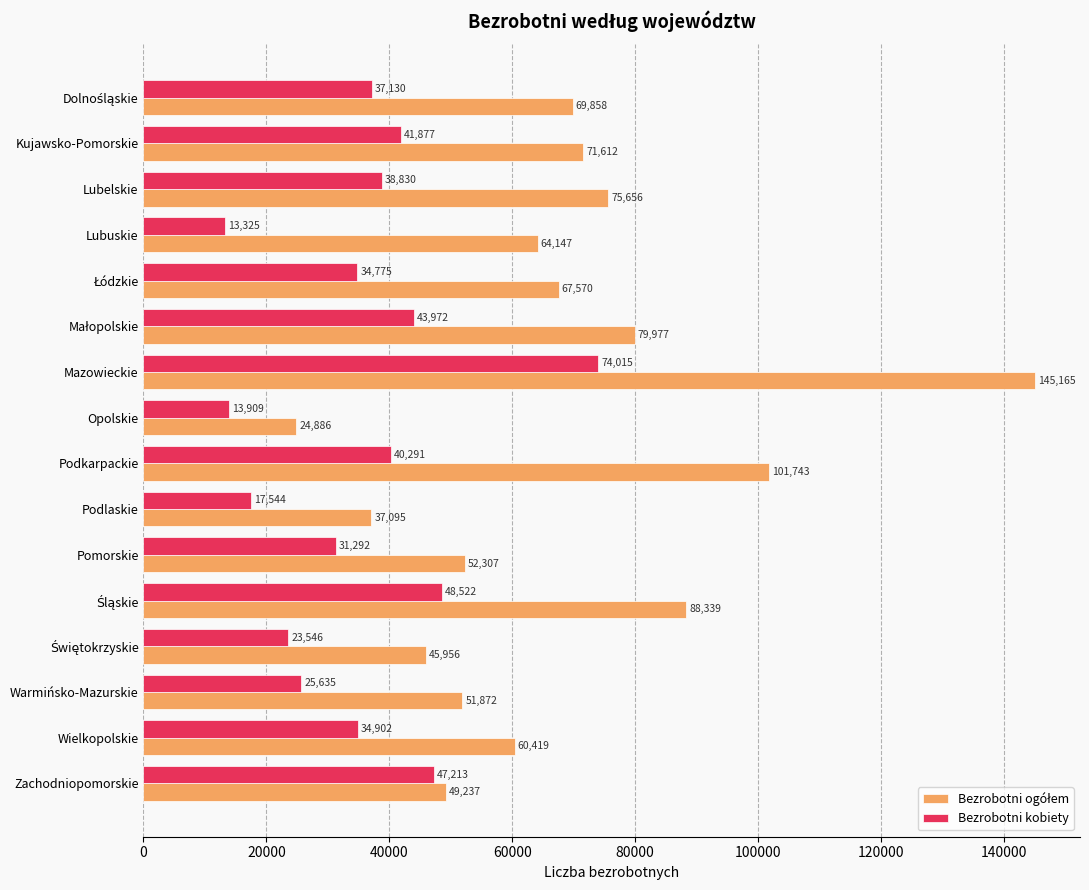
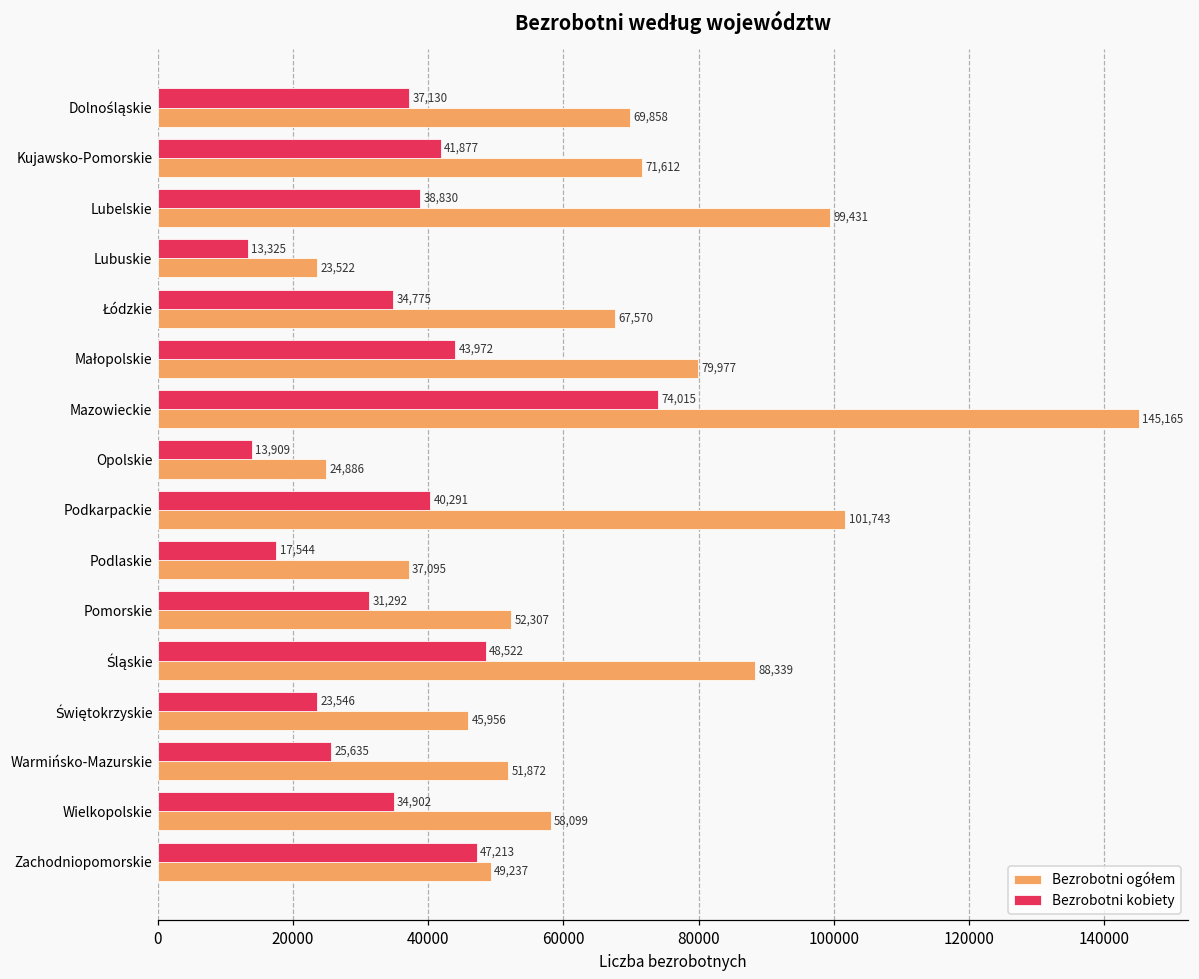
  {
    "Bezrobotni ogółem": {
      "Dolnośląskie": "69,858",
      "Kujawsko-Pomorskie": "71,612",
-     "Lubelskie": "75,656",
-     "Lubuskie": "64,147",
+     "Lubelskie": "99,431",
+     "Lubuskie": "23,522",
      "Łódzkie": "67,570",
      "Małopolskie": "79,977",
      "Mazowieckie": "145,165",
      "Opolskie": "24,886",
      "Podkarpackie": "101,743",
      "Podlaskie": "37,095",
      "Pomorskie": "52,307",
      "Śląskie": "88,339",
      "Świętokrzyskie": "45,956",
      "Warmińsko-Mazurskie": "51,872",
-     "Wielkopolskie": "60,419",
+     "Wielkopolskie": "58,099",
      "Zachodniopomorskie": "49,237"
    },
    "Bezrobotni kobiety": {
      "Dolnośląskie": "37,130",
      "Kujawsko-Pomorskie": "41,877",
      "Lubelskie": "38,830",
      "Lubuskie": "13,325",
      "Łódzkie": "34,775",
      "Małopolskie": "43,972",
      "Mazowieckie": "74,015",
      "Opolskie": "13,909",
      "Podkarpackie": "40,291",
      "Podlaskie": "17,544",
      "Pomorskie": "31,292",
      "Śląskie": "48,522",
      "Świętokrzyskie": "23,546",
      "Warmińsko-Mazurskie": "25,635",
      "Wielkopolskie": "34,902",
      "Zachodniopomorskie": "47,213"
    }
  }
